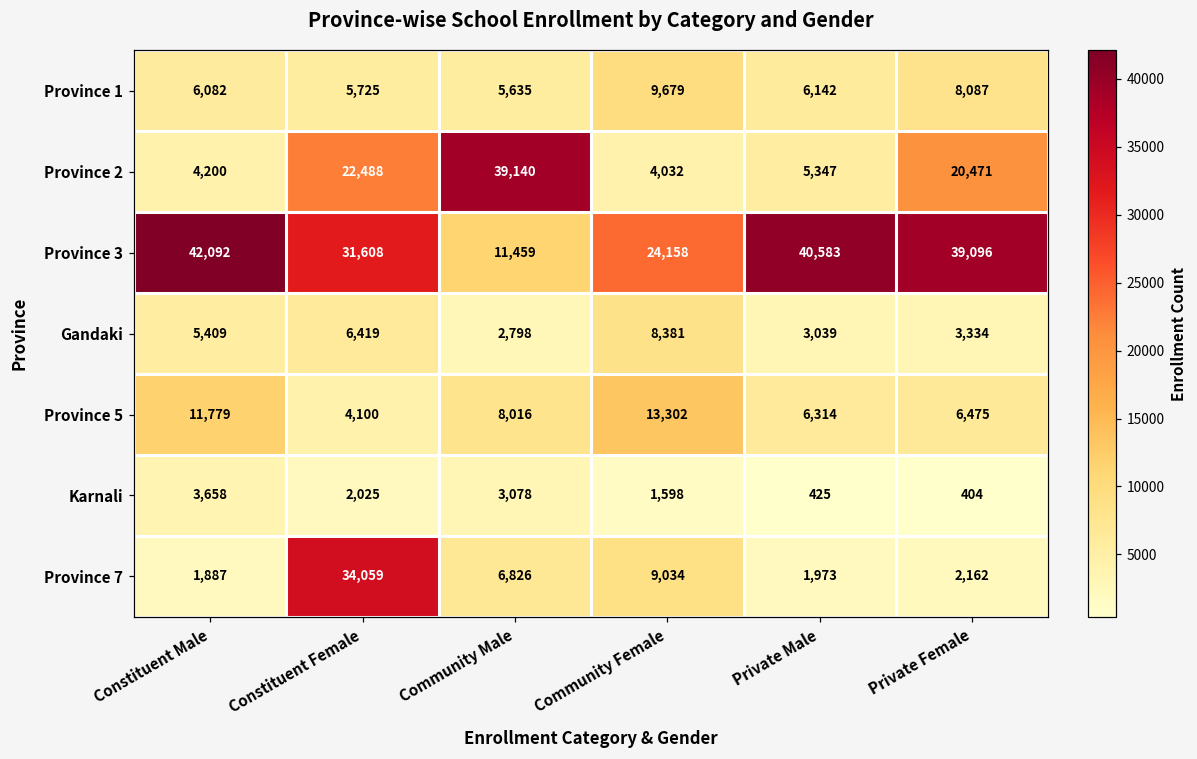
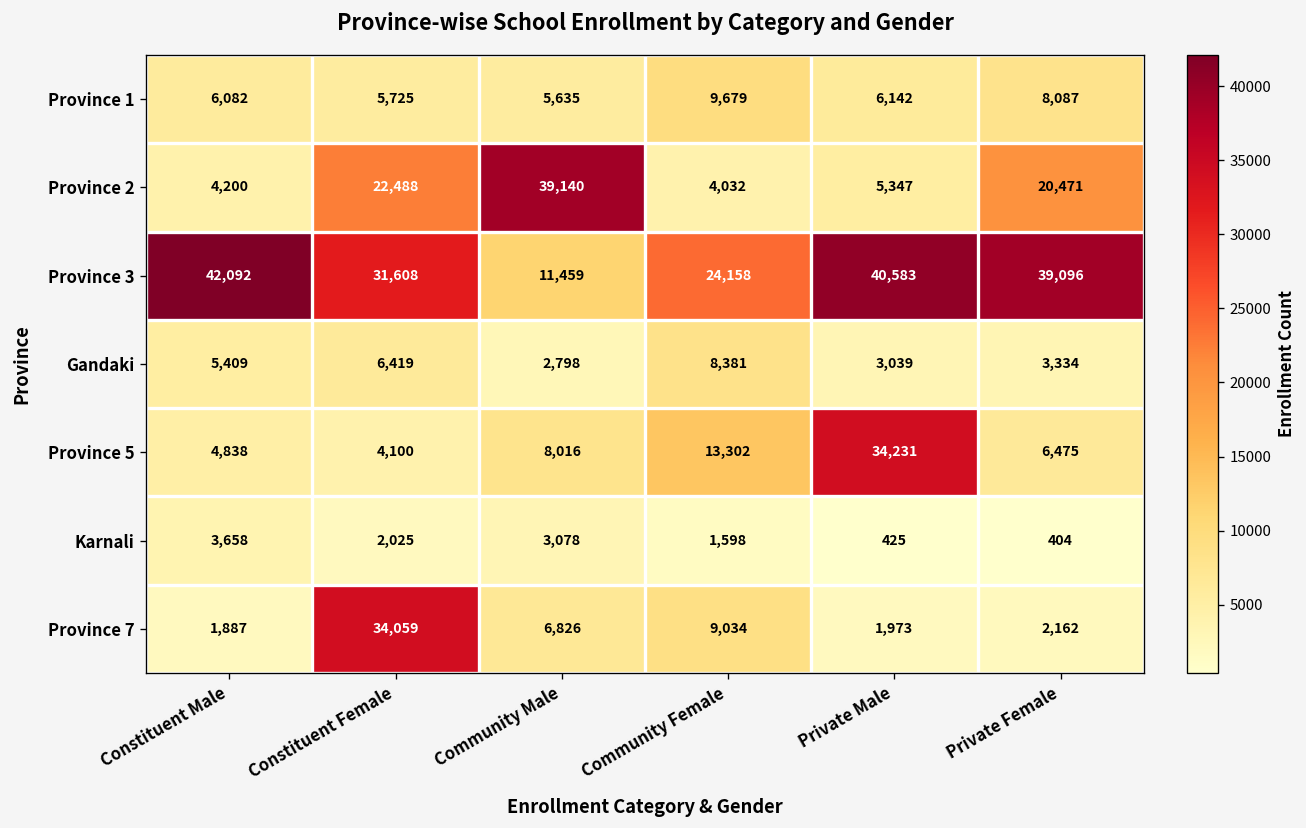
  {
    "Province 1": {
      "Constituent Male": "6,082",
      "Constituent Female": "5,725",
      "Community Male": "5,635",
      "Community Female": "9,679",
      "Private Male": "6,142",
      "Private Female": "8,087"
    },
    "Province 2": {
      "Constituent Male": "4,200",
      "Constituent Female": "22,488",
      "Community Male": "39,140",
      "Community Female": "4,032",
      "Private Male": "5,347",
      "Private Female": "20,471"
    },
    "Province 3": {
      "Constituent Male": "42,092",
      "Constituent Female": "31,608",
      "Community Male": "11,459",
      "Community Female": "24,158",
      "Private Male": "40,583",
      "Private Female": "39,096"
    },
    "Gandaki": {
      "Constituent Male": "5,409",
      "Constituent Female": "6,419",
      "Community Male": "2,798",
      "Community Female": "8,381",
      "Private Male": "3,039",
      "Private Female": "3,334"
    },
    "Province 5": {
-     "Constituent Male": "11,779",
+     "Constituent Male": "4,838",
      "Constituent Female": "4,100",
      "Community Male": "8,016",
      "Community Female": "13,302",
-     "Private Male": "6,314",
+     "Private Male": "34,231",
      "Private Female": "6,475"
    },
    "Karnali": {
      "Constituent Male": "3,658",
      "Constituent Female": "2,025",
      "Community Male": "3,078",
      "Community Female": "1,598",
      "Private Male": "425",
      "Private Female": "404"
    },
    "Province 7": {
      "Constituent Male": "1,887",
      "Constituent Female": "34,059",
      "Community Male": "6,826",
      "Community Female": "9,034",
      "Private Male": "1,973",
      "Private Female": "2,162"
    }
  }
